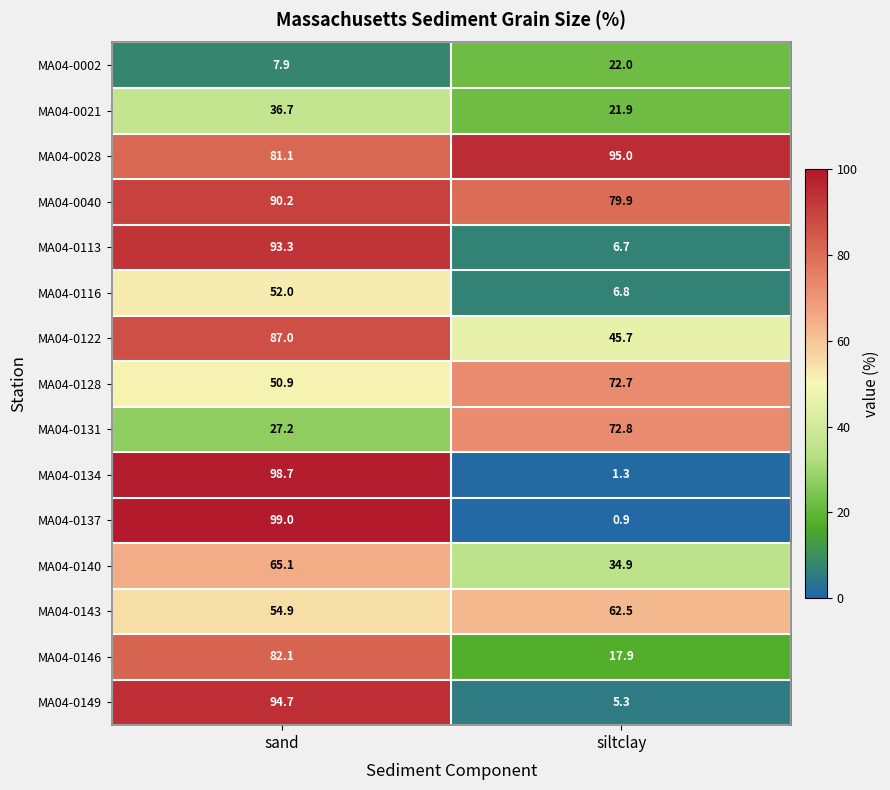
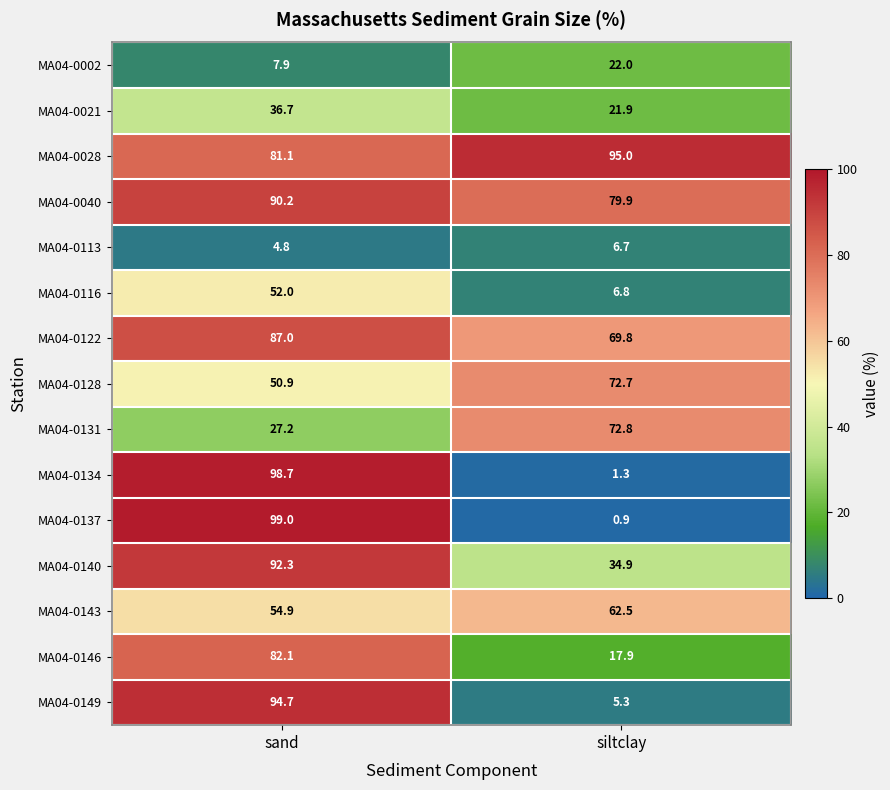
  {
    "MA04-0002": {
      "sand": 7.9,
      "siltclay": 22.0
    },
    "MA04-0021": {
      "sand": 36.7,
      "siltclay": 21.9
    },
    "MA04-0028": {
      "sand": 81.1,
      "siltclay": 95.0
    },
    "MA04-0040": {
      "sand": 90.2,
      "siltclay": 79.9
    },
    "MA04-0113": {
-     "sand": 93.3,
+     "sand": 4.8,
      "siltclay": 6.7
    },
    "MA04-0116": {
      "sand": 52.0,
      "siltclay": 6.8
    },
    "MA04-0122": {
      "sand": 87.0,
-     "siltclay": 45.7
+     "siltclay": 69.8
    },
    "MA04-0128": {
      "sand": 50.9,
      "siltclay": 72.7
    },
    "MA04-0131": {
      "sand": 27.2,
      "siltclay": 72.8
    },
    "MA04-0134": {
      "sand": 98.7,
      "siltclay": 1.3
    },
    "MA04-0137": {
      "sand": 99.0,
      "siltclay": 0.9
    },
    "MA04-0140": {
-     "sand": 65.1,
+     "sand": 92.3,
      "siltclay": 34.9
    },
    "MA04-0143": {
      "sand": 54.9,
      "siltclay": 62.5
    },
    "MA04-0146": {
      "sand": 82.1,
      "siltclay": 17.9
    },
    "MA04-0149": {
      "sand": 94.7,
      "siltclay": 5.3
    }
  }
